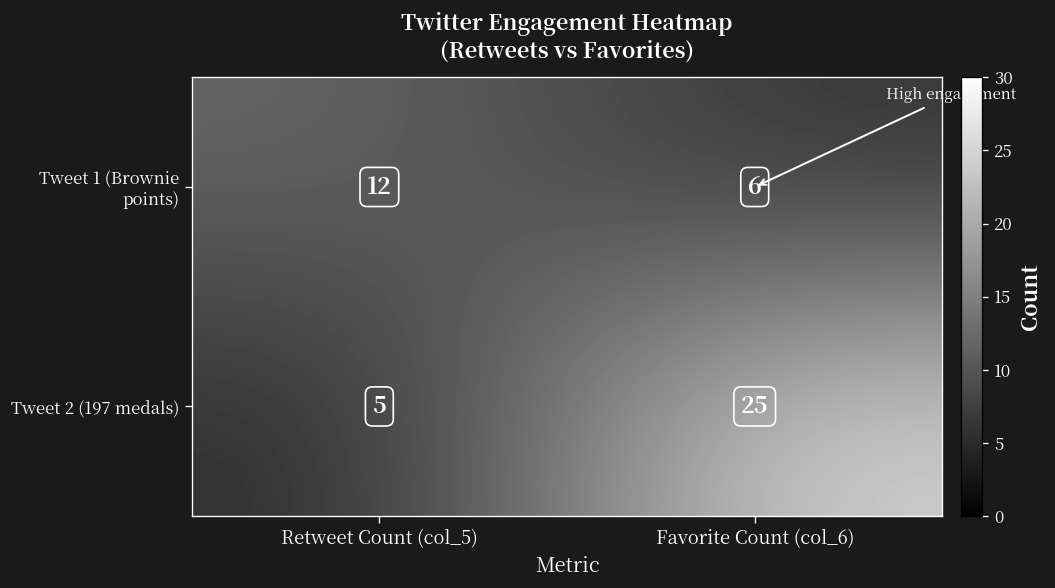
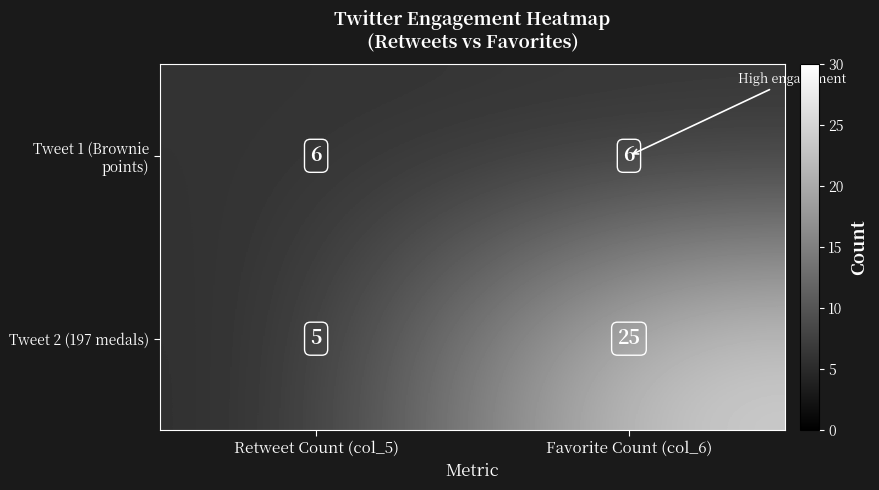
  {
    "Tweet 1 (Brownie points)": {
-     "Retweet Count (col_5)": 12
+     "Retweet Count (col_5)": 6
    }
  }
